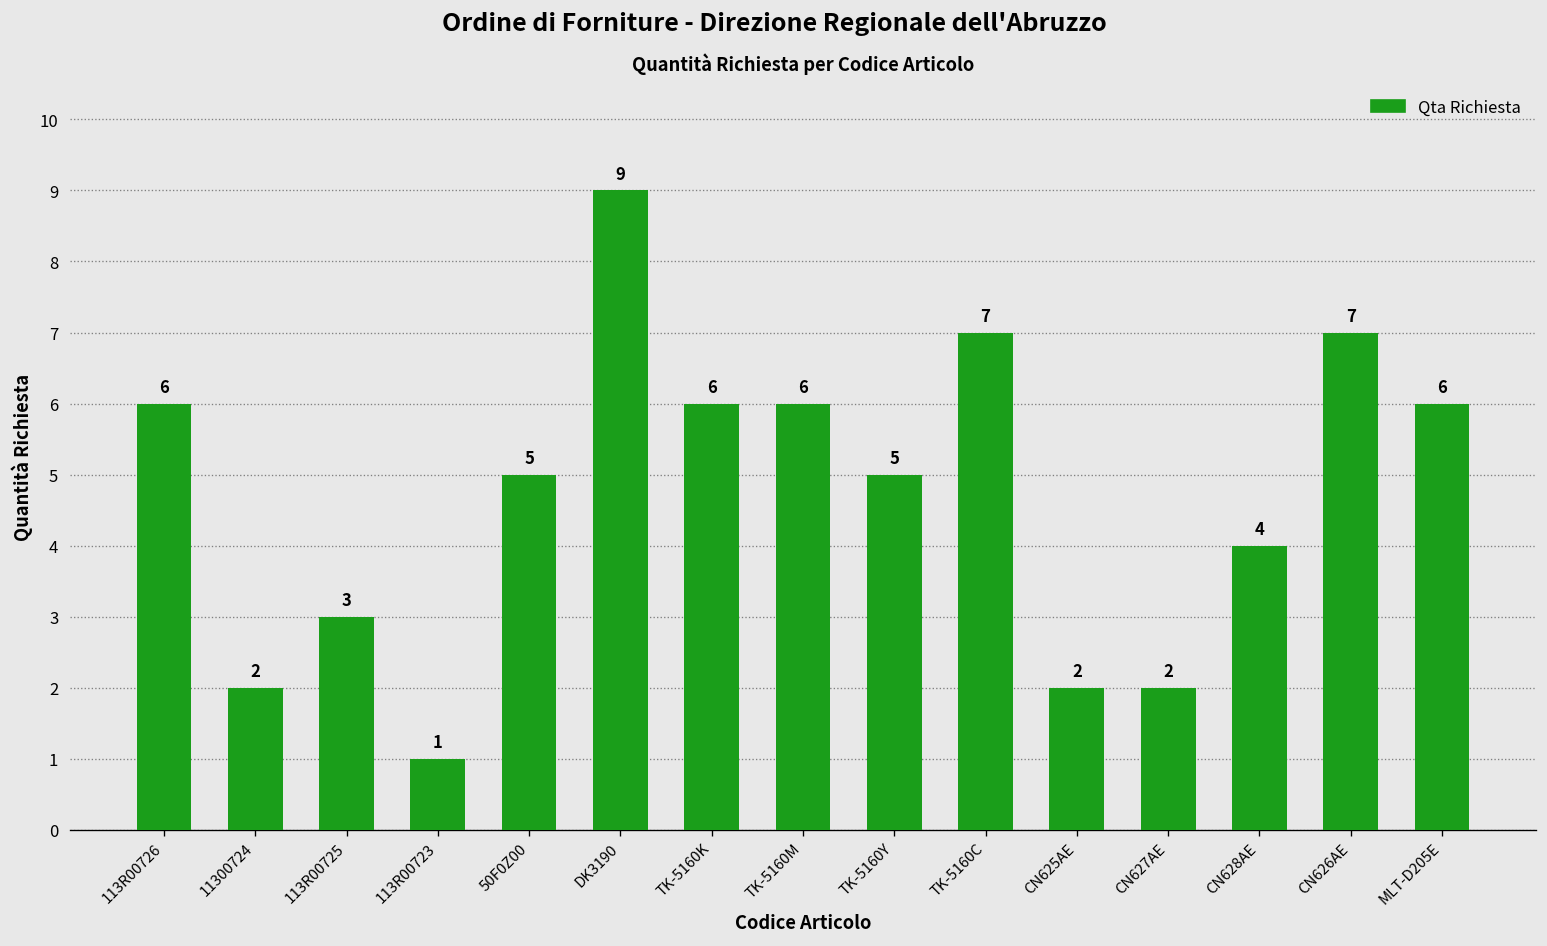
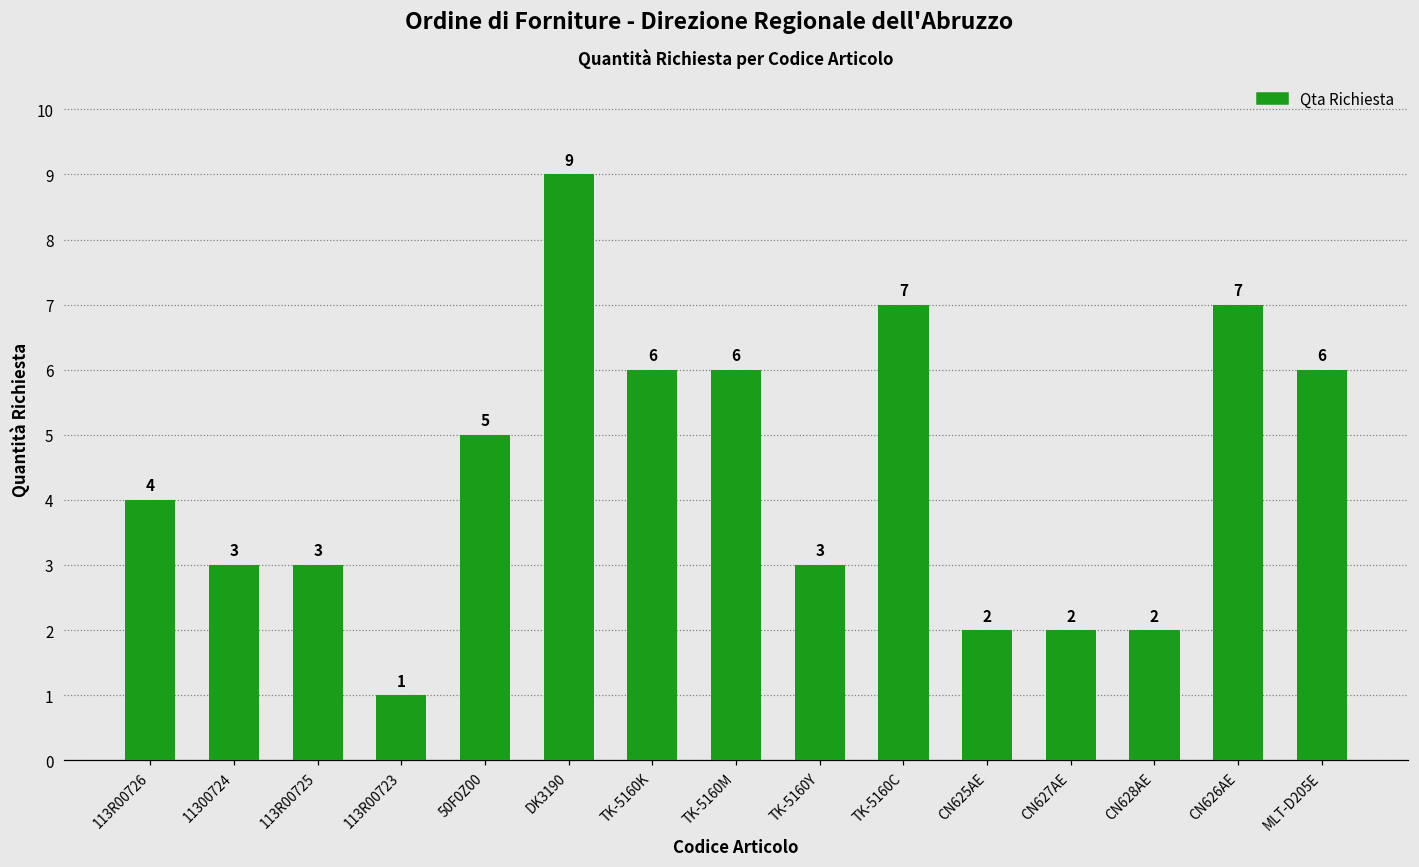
  {
-   "113R00726": 6,
-   "11300724": 2,
+   "113R00726": 4,
+   "11300724": 3,
    "113R00725": 3,
    "113R00723": 1,
    "50F0Z00": 5,
    "DK3190": 9,
    "TK-5160K": 6,
    "TK-5160M": 6,
-   "TK-5160Y": 5,
+   "TK-5160Y": 3,
    "TK-5160C": 7,
    "CN625AE": 2,
    "CN627AE": 2,
-   "CN628AE": 4,
+   "CN628AE": 2,
    "CN626AE": 7,
    "MLT-D205E": 6
  }
